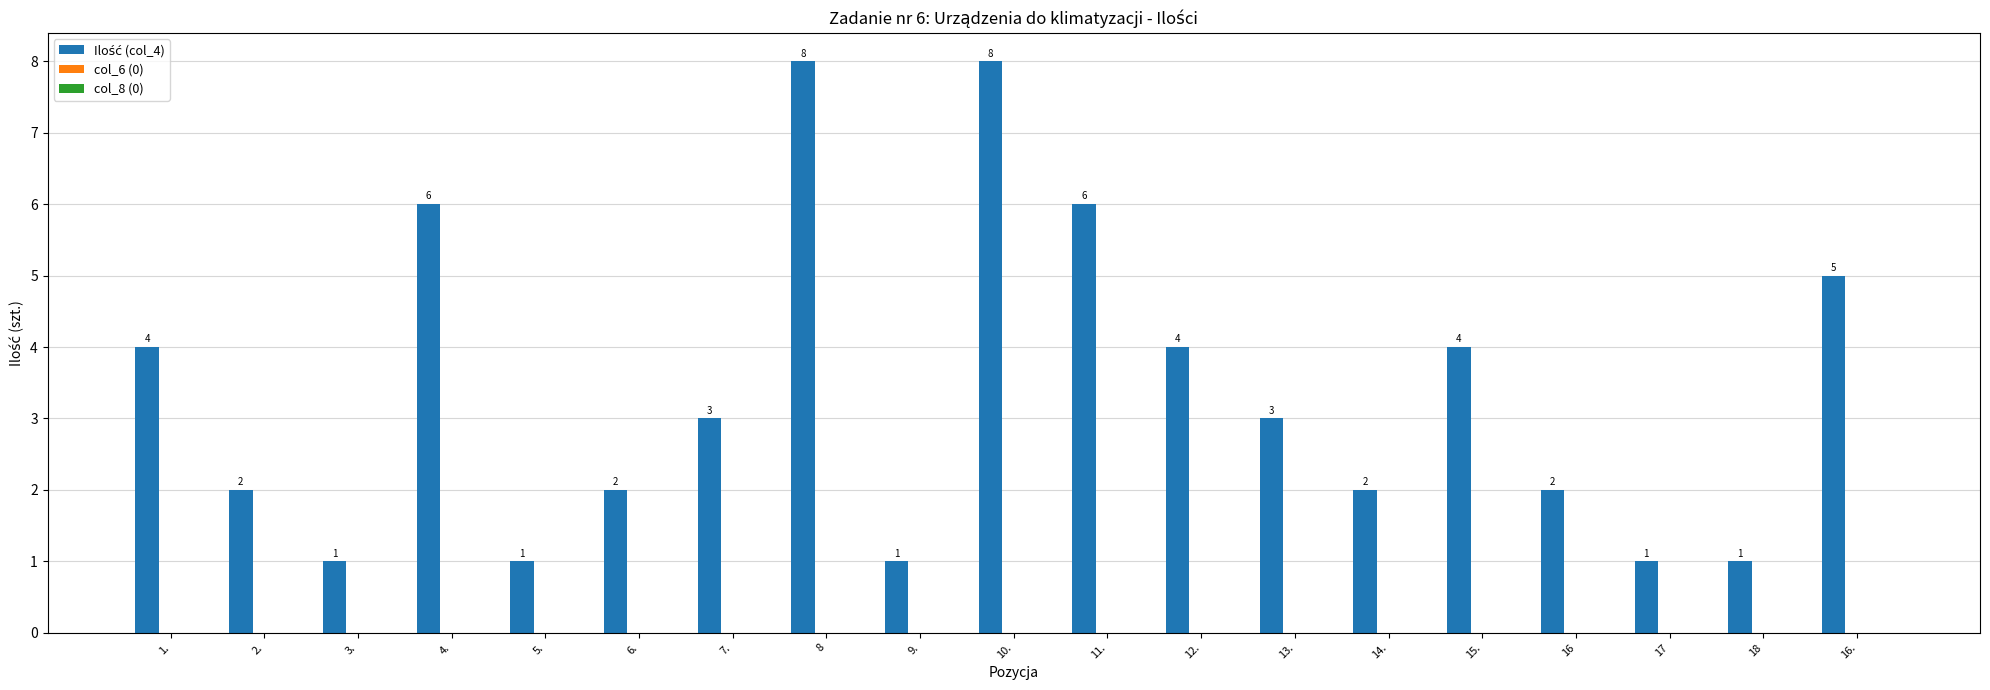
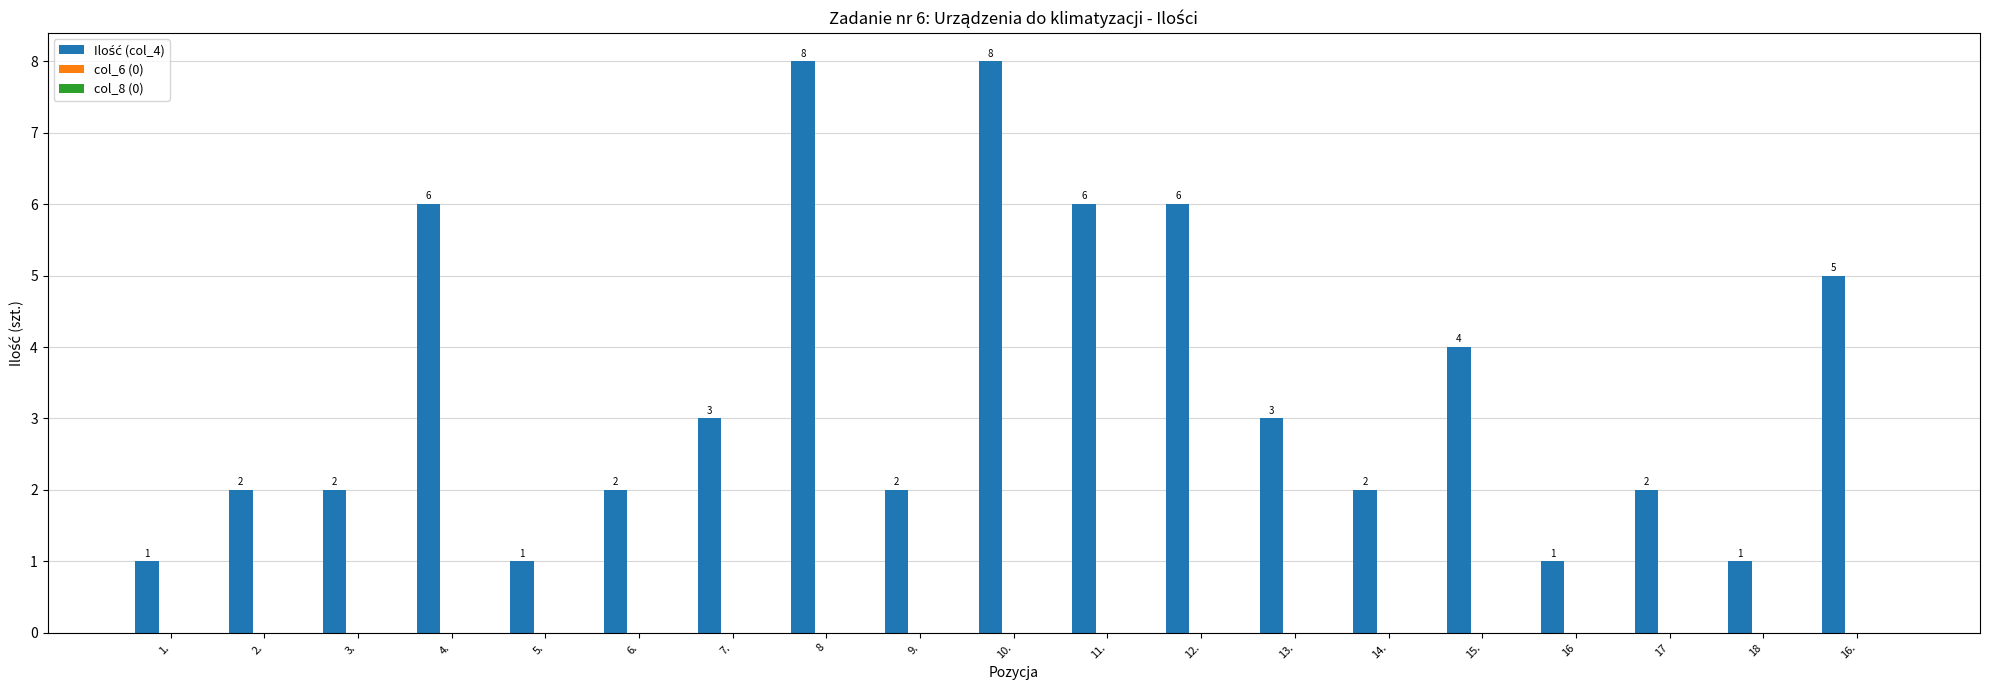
  {
    "Ilość (col_4)": {
-     "1.": 4,
+     "1.": 1,
      "2.": 2,
-     "3.": 1,
+     "3.": 2,
      "4.": 6,
      "5.": 1,
      "6.": 2,
      "7.": 3,
      "8": 8,
-     "9.": 1,
+     "9.": 2,
      "10.": 8,
      "11.": 6,
-     "12.": 4,
+     "12.": 6,
      "13.": 3,
      "14.": 2,
      "15.": 4,
-     "16": 2,
-     "17": 1,
+     "16": 1,
+     "17": 2,
      "18": 1,
      "16.": 5
    },
    "col_6 (0)": {
      "1.": 0.0,
      "2.": 0.0,
      "3.": 0.0,
      "4.": 0.0,
      "5.": 0.0,
      "6.": 0.0,
      "7.": 0.0,
      "8": 0.0,
      "9.": 0.0,
      "10.": 0.0,
      "11.": 0.0,
      "12.": 0.0,
      "13.": 0.0,
      "14.": 0.0,
      "15.": 0.0,
      "16": 0.0,
      "17": 0.0,
      "18": 0.0,
      "16.": 0.0
    },
    "col_8 (0)": {
      "1.": 0.0,
      "2.": 0.0,
      "3.": 0.0,
      "4.": 0.0,
      "5.": 0.0,
      "6.": 0.0,
      "7.": 0.0,
      "8": 0.0,
      "9.": 0.0,
      "10.": 0.0,
      "11.": 0.0,
      "12.": 0.0,
      "13.": 0.0,
      "14.": 0.0,
      "15.": 0.0,
      "16": 0.0,
      "17": 0.0,
      "18": 0.0,
      "16.": 0.0
    }
  }
